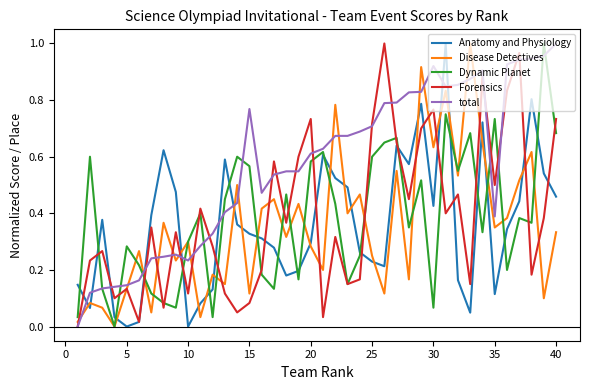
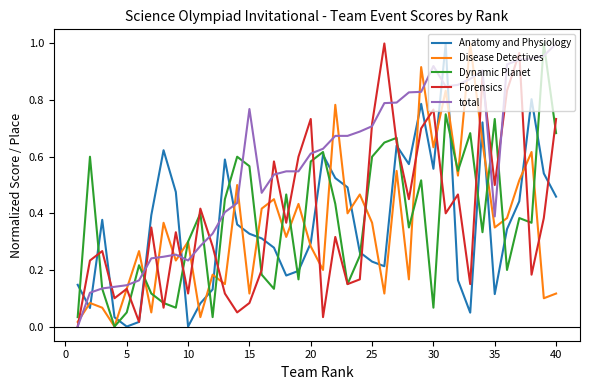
  {
    "Anatomy and Physiology": {
      "5": 0.00,
      "10": 0.00,
      "15": 0.33,
      "20": 0.30,
      "25": 0.23,
-     "30": 0.43,
+     "30": 0.56,
      "35": 0.11,
      "40": 0.46
    },
    "Disease Detectives": {
      "15": 0.12,
      "20": 0.28,
-     "25": 0.25,
+     "25": 0.37,
      "30": 0.63,
      "35": 0.35,
-     "40": 0.33
+     "40": 0.12
    },
    "Dynamic Planet": {
-     "5": 0.28,
+     "5": 0.05,
      "15": 0.57,
      "20": 0.58,
      "25": 0.60,
      "30": 0.07,
      "35": 0.73,
      "40": 0.68
    },
    "Forensics": {
      "10": 0.12,
      "15": 0.08,
      "20": 0.73,
      "35": 0.50,
      "40": 0.73
    },
    "total": {
      "5": 0.15,
      "10": 0.23,
      "15": 0.77,
      "20": 0.61,
      "35": 0.39
    }
  }
